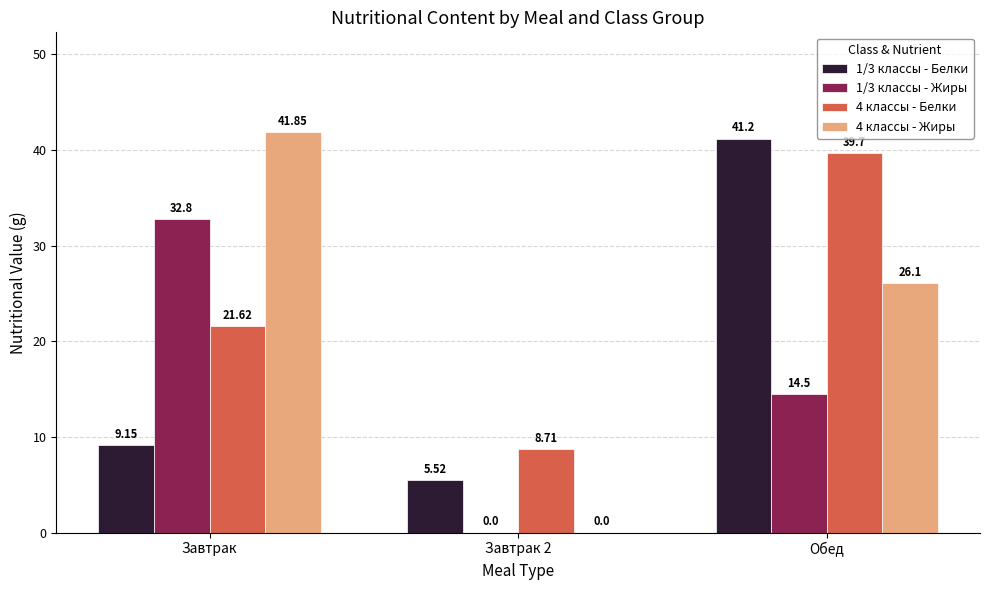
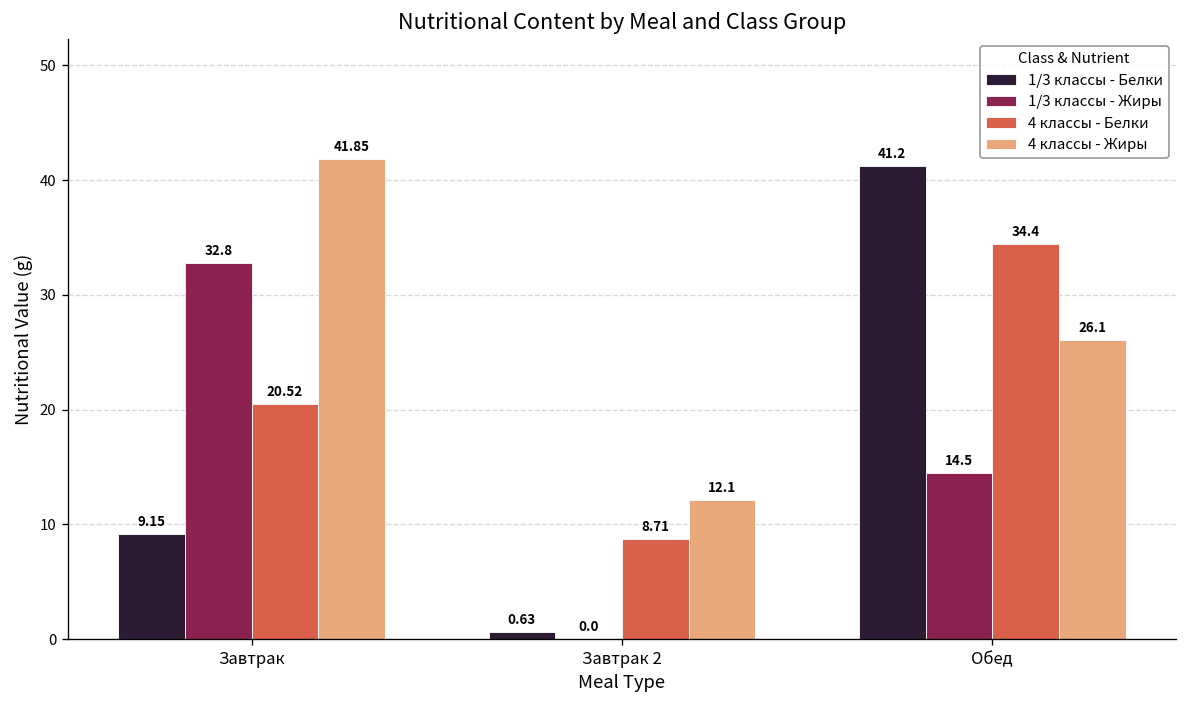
  {
    "1/3 классы - Белки": {
      "Завтрак": 9.15,
-     "Завтрак 2": 5.52,
+     "Завтрак 2": 0.63,
      "Обед": 41.2
    },
    "1/3 классы - Жиры": {
      "Завтрак": 32.8,
      "Завтрак 2": 0.0,
      "Обед": 14.5
    },
    "4 классы - Белки": {
-     "Завтрак": 21.62,
+     "Завтрак": 20.52,
      "Завтрак 2": 8.71,
-     "Обед": 40
+     "Обед": 34
    },
    "4 классы - Жиры": {
      "Завтрак": 41.85,
-     "Завтрак 2": 0.0,
+     "Завтрак 2": 12.1,
      "Обед": 26.1
    }
  }
